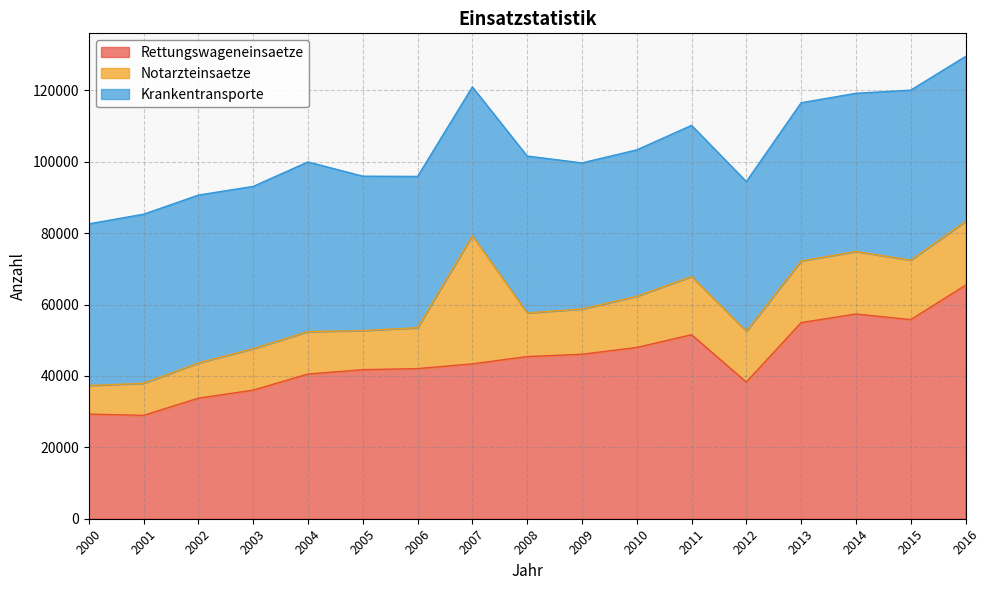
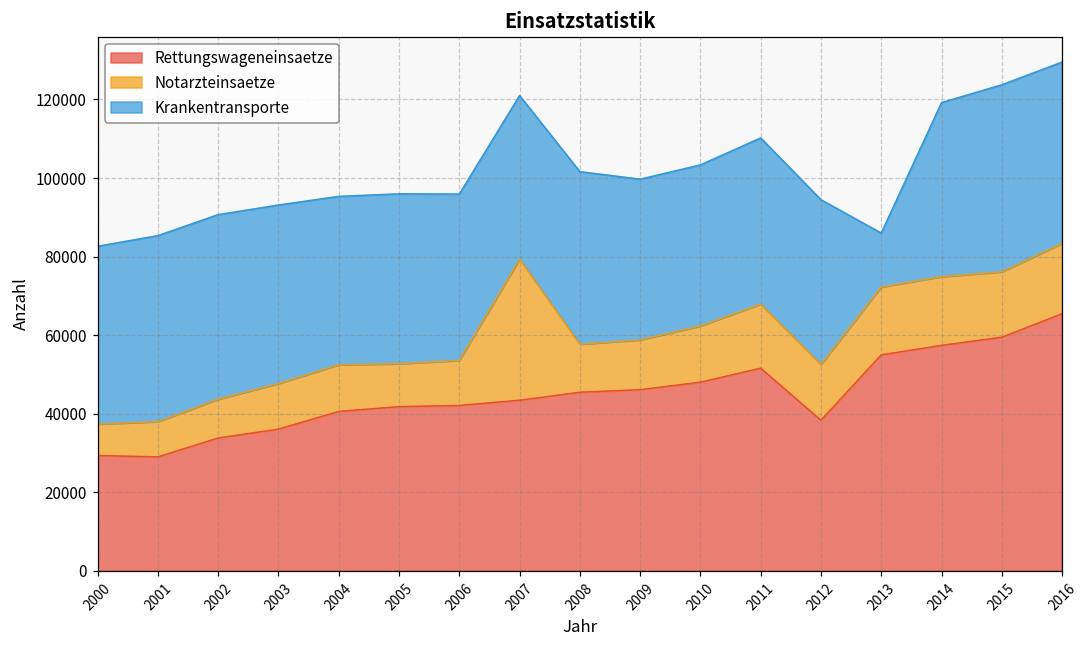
  {
    "Rettungswageneinsaetze": {
      "2000": 29000,
      "2001": 29000,
      "2002": 34000,
      "2003": 36000,
      "2004": 41000,
      "2005": 42000,
      "2006": 42000,
      "2007": 43000,
      "2008": 45000,
      "2009": 46000,
      "2010": 48000,
      "2011": 52000,
      "2012": 38000,
      "2013": 55000,
      "2014": 57000,
-     "2015": 56000,
+     "2015": 59000,
      "2016": 65000
    },
    "Notarzteinsaetze": {
      "2000": 8000,
      "2001": 9000,
      "2002": 10000,
      "2003": 12000,
      "2004": 12000,
      "2005": 11000,
      "2006": 11000,
      "2007": 36000,
      "2008": 12000,
      "2009": 13000,
      "2010": 14000,
      "2011": 16000,
      "2012": 14000,
      "2013": 17000,
      "2014": 18000,
      "2015": 17000,
      "2016": 18000
    },
    "Krankentransporte": {
      "2000": 45000,
      "2001": 47000,
      "2002": 47000,
      "2003": 45000,
-     "2004": 48000,
+     "2004": 43000,
      "2005": 43000,
      "2006": 42000,
      "2007": 42000,
      "2008": 44000,
      "2009": 41000,
      "2010": 41000,
      "2011": 42000,
      "2012": 42000,
-     "2013": 44000,
+     "2013": 14000,
      "2014": 44000,
      "2015": 48000,
      "2016": 46000
    }
  }
